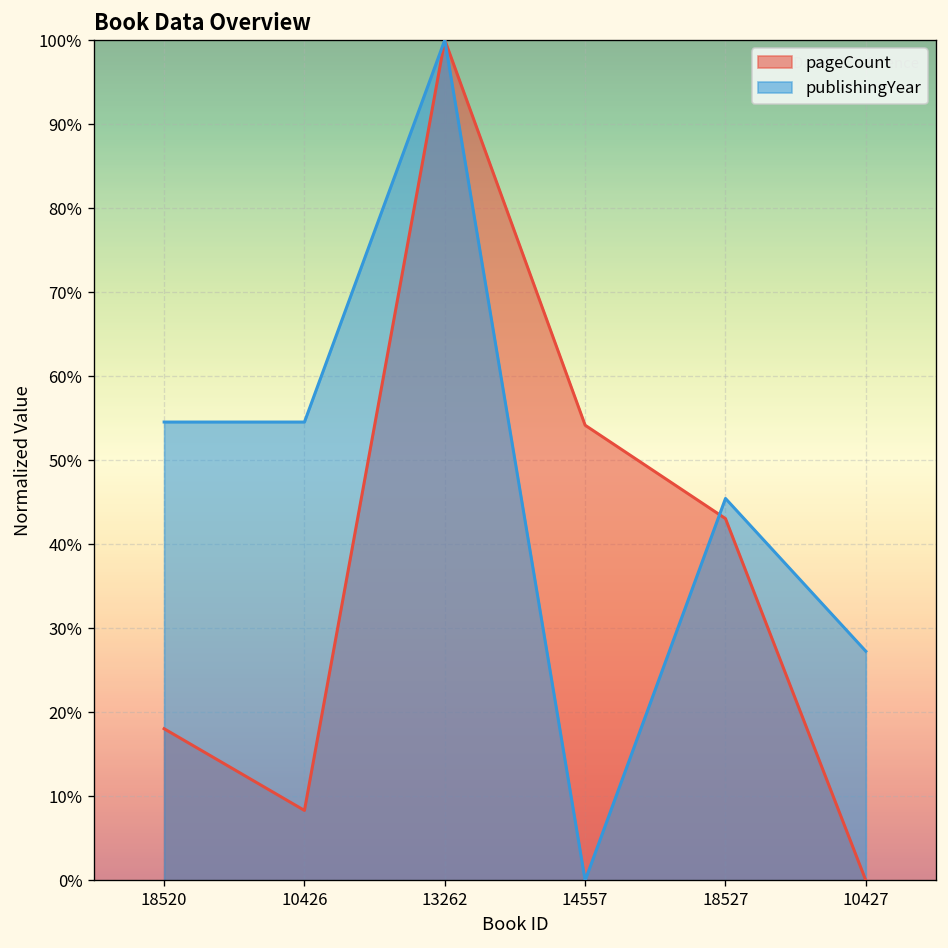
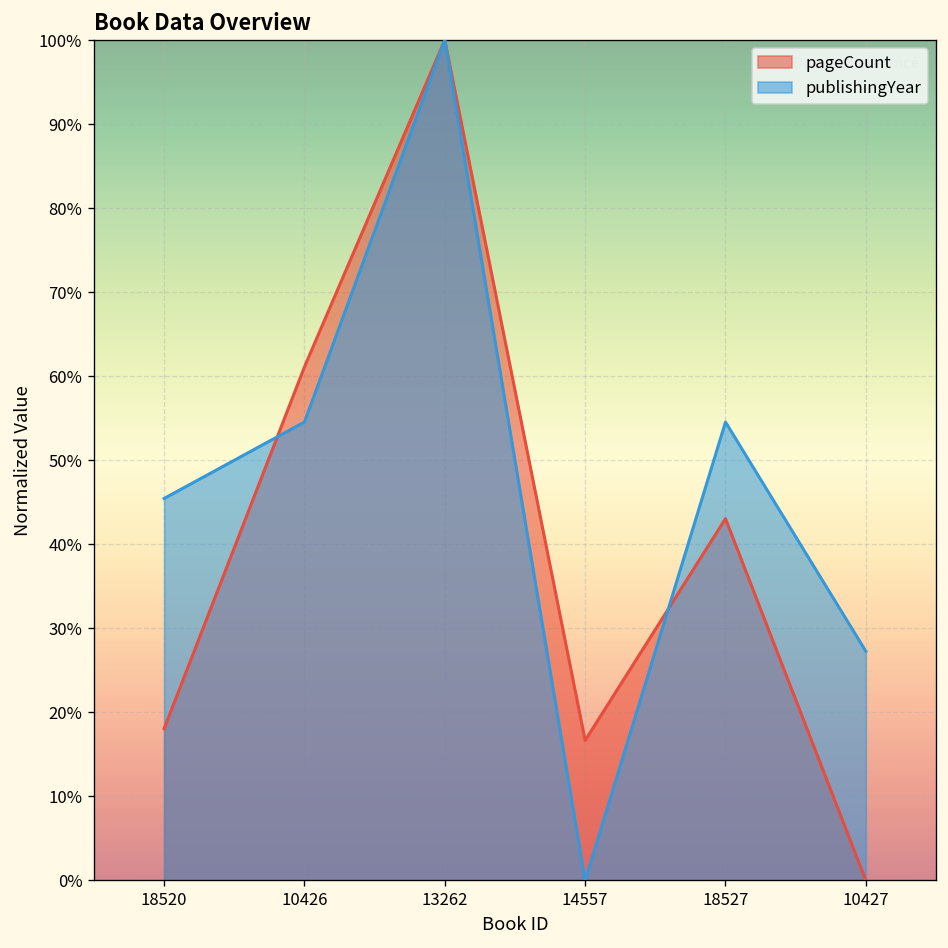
  {
    "pageCount": {
      "18520": "18%",
-     "10426": "8%",
-     "14557": "54%",
+     "10426": "61%",
+     "14557": "17%",
      "18527": "43%",
      "10427": "0%"
    },
    "publishingYear": {
-     "18520": "55%",
+     "18520": "45%",
      "10426": "55%",
      "14557": "0%",
-     "18527": "45%",
+     "18527": "55%",
      "10427": "27%"
    }
  }
